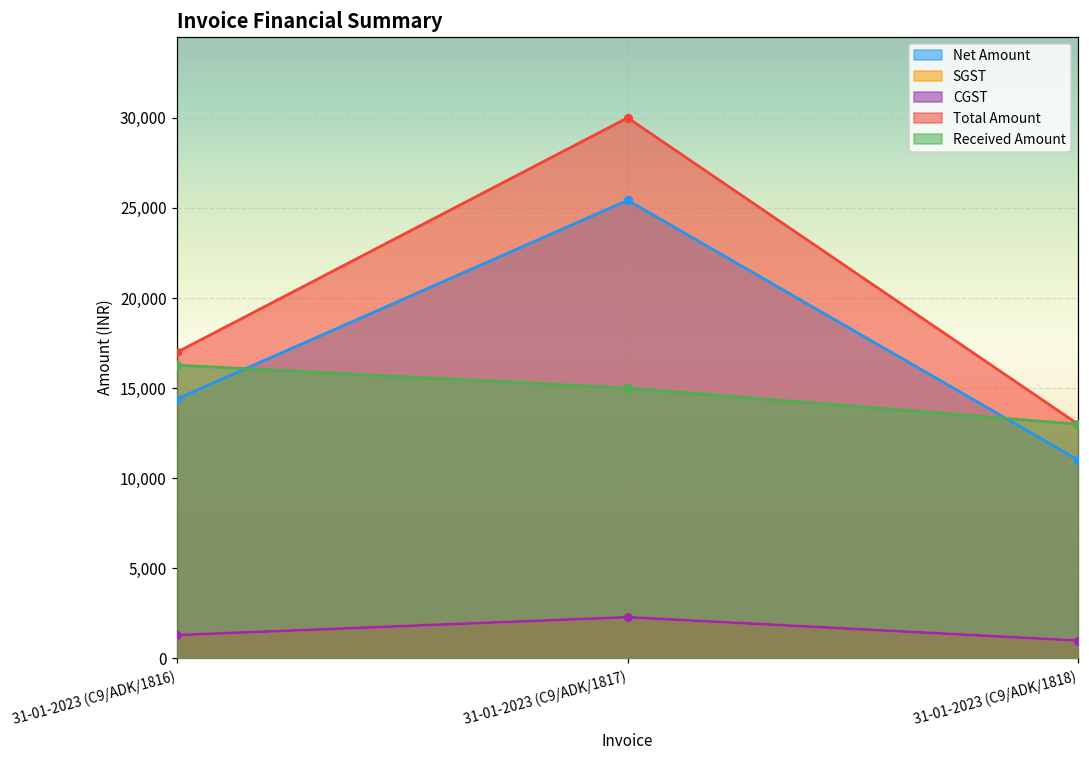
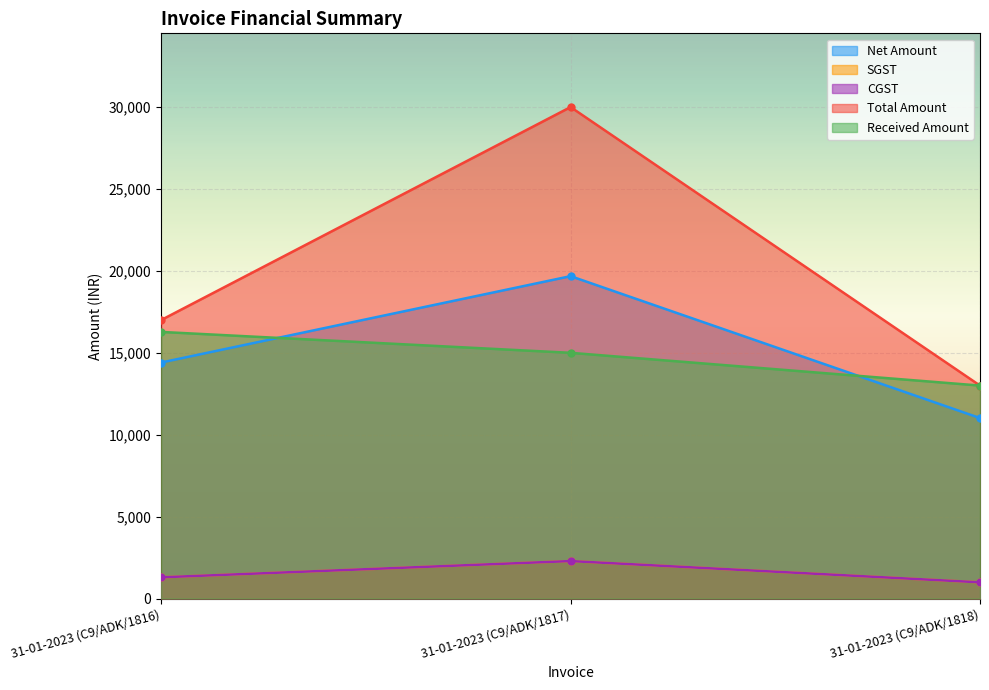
  {
    "Net Amount": {
      "31-01-2023 (C9/ADK/1816)": "14,400",
-     "31-01-2023 (C9/ADK/1817)": "25,400",
+     "31-01-2023 (C9/ADK/1817)": "19,700",
      "31-01-2023 (C9/ADK/1818)": "11,000"
    },
    "CGST": {
      "31-01-2023 (C9/ADK/1816)": "1,300",
      "31-01-2023 (C9/ADK/1817)": "2,300",
      "31-01-2023 (C9/ADK/1818)": "1,000"
    },
    "Total Amount": {
      "31-01-2023 (C9/ADK/1816)": "17,000",
      "31-01-2023 (C9/ADK/1817)": "30,000"
    },
    "Received Amount": {
      "31-01-2023 (C9/ADK/1816)": "16,300",
      "31-01-2023 (C9/ADK/1817)": "15,000"
    }
  }
